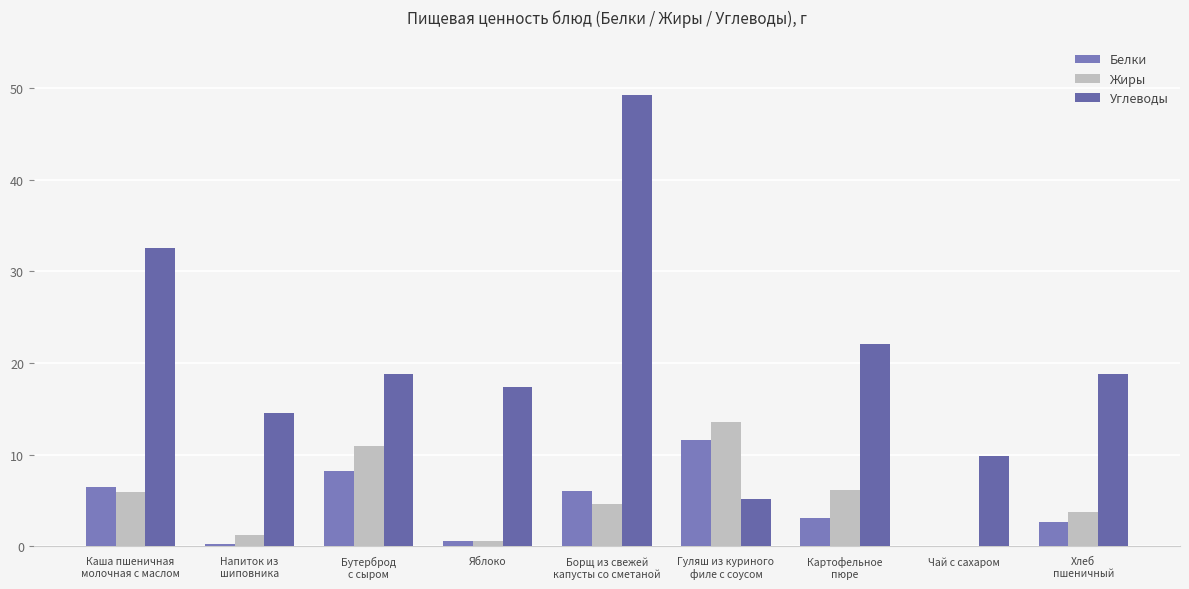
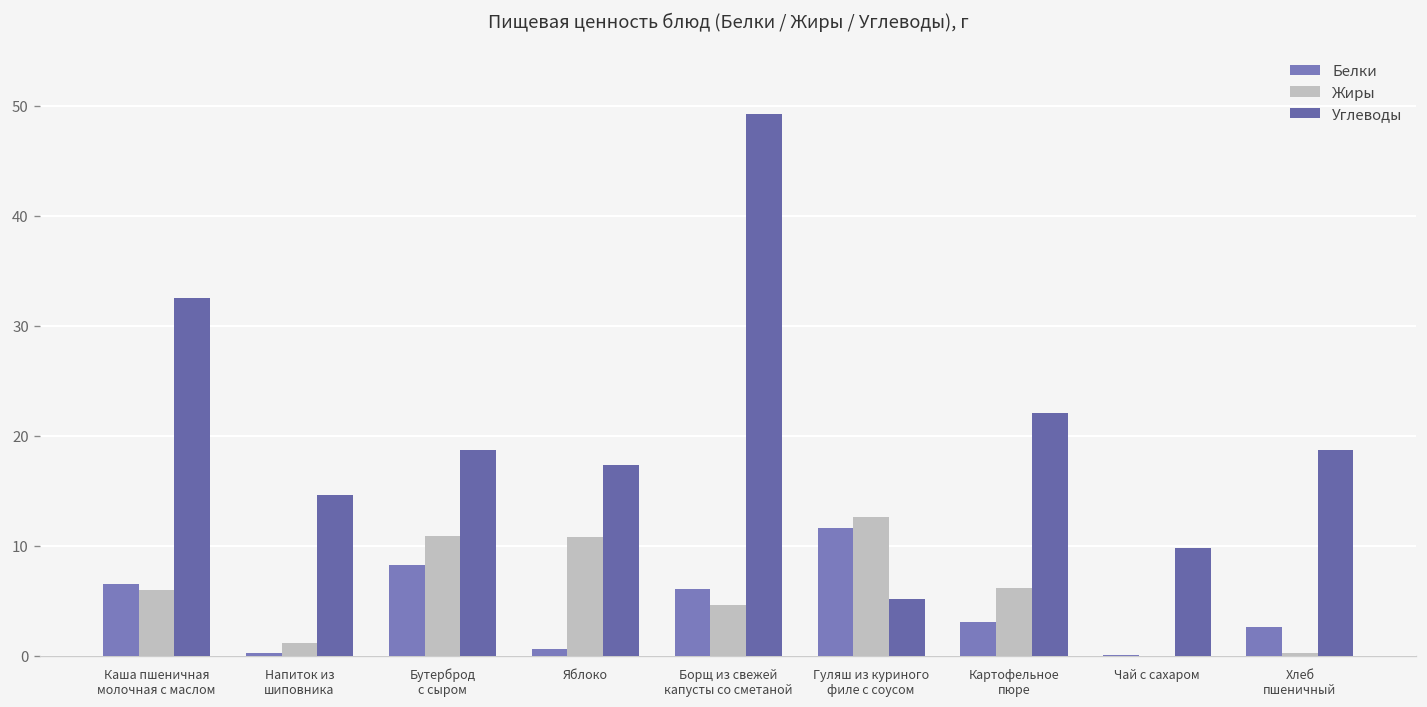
  {
    "Жиры": {
      "Каша пшеничная молочная с маслом": 6,
      "Напиток из шиповника": 1,
      "Бутерброд с сыром": 11,
-     "Яблоко": 1,
+     "Яблоко": 11,
      "Борщ из свежей капусты со сметаной": 5,
-     "Гуляш из куриного филе с соусом": 14,
+     "Гуляш из куриного филе с соусом": 13,
      "Картофельное пюре": 6,
-     "Хлеб пшеничный": 4
+     "Хлеб пшеничный": 0
    }
  }
